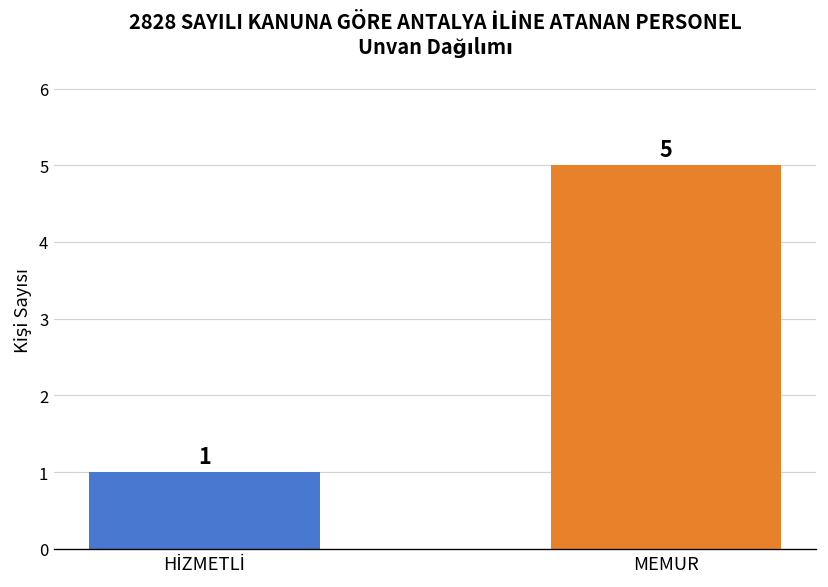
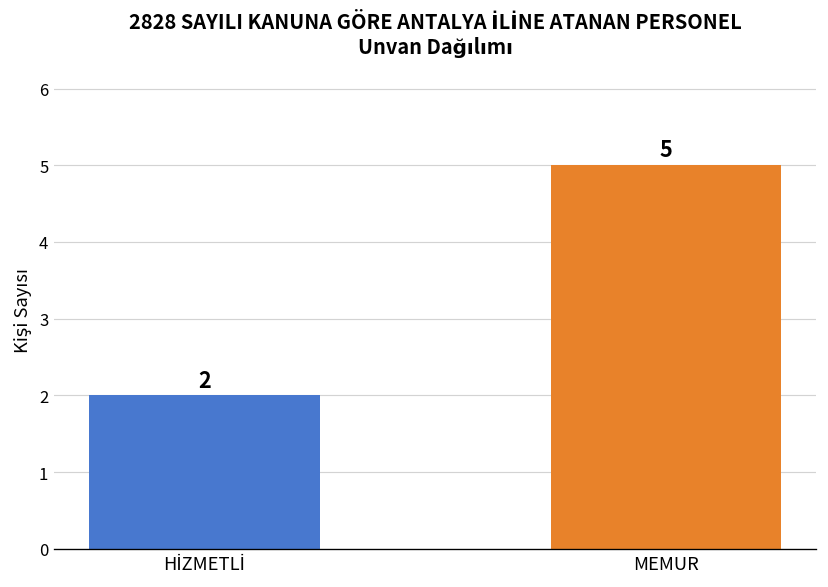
  {
-   "HİZMETLİ": 1,
+   "HİZMETLİ": 2,
    "MEMUR": 5
  }
